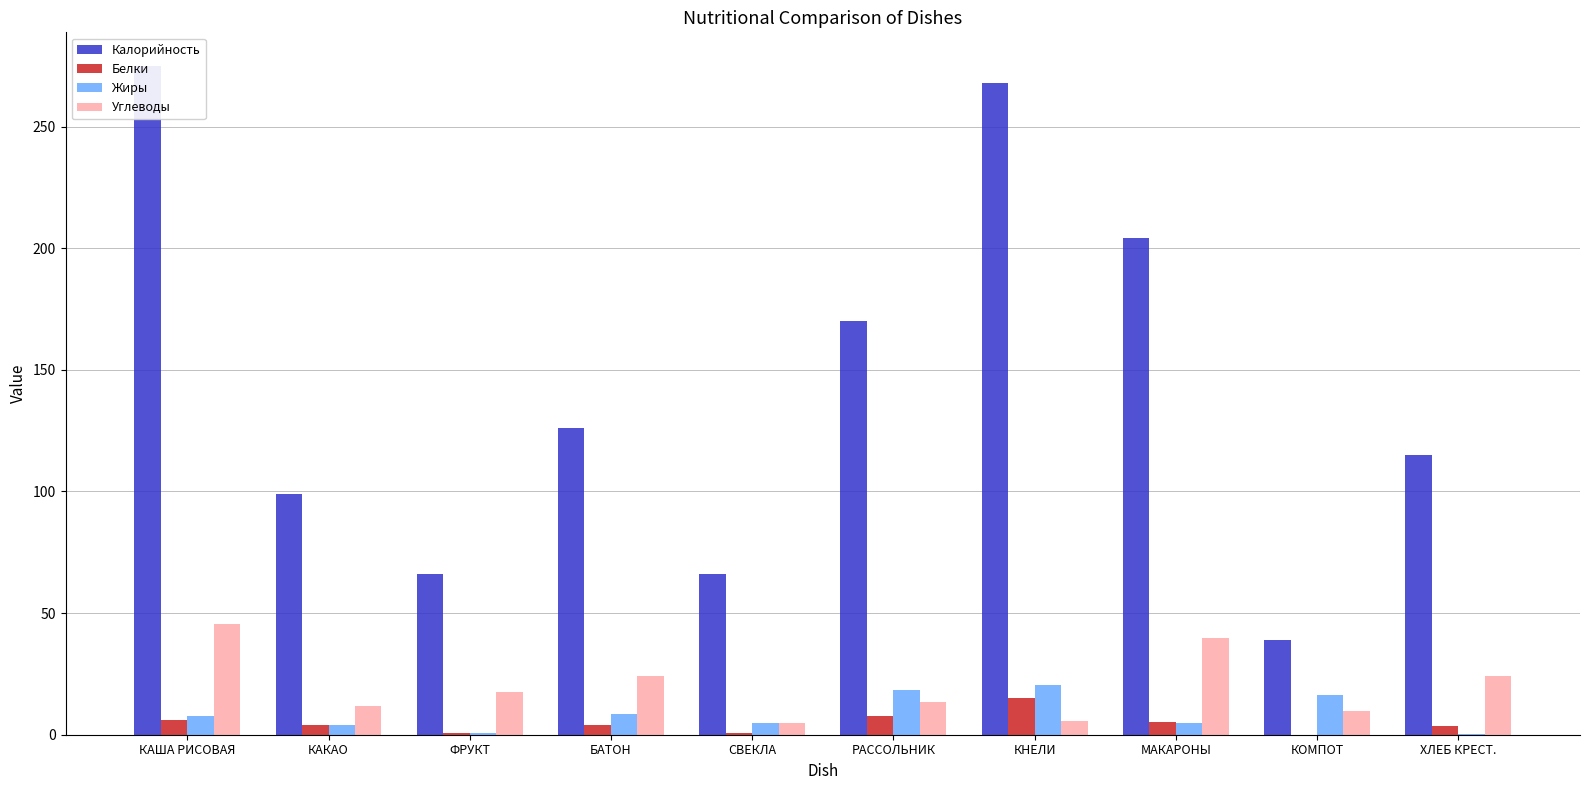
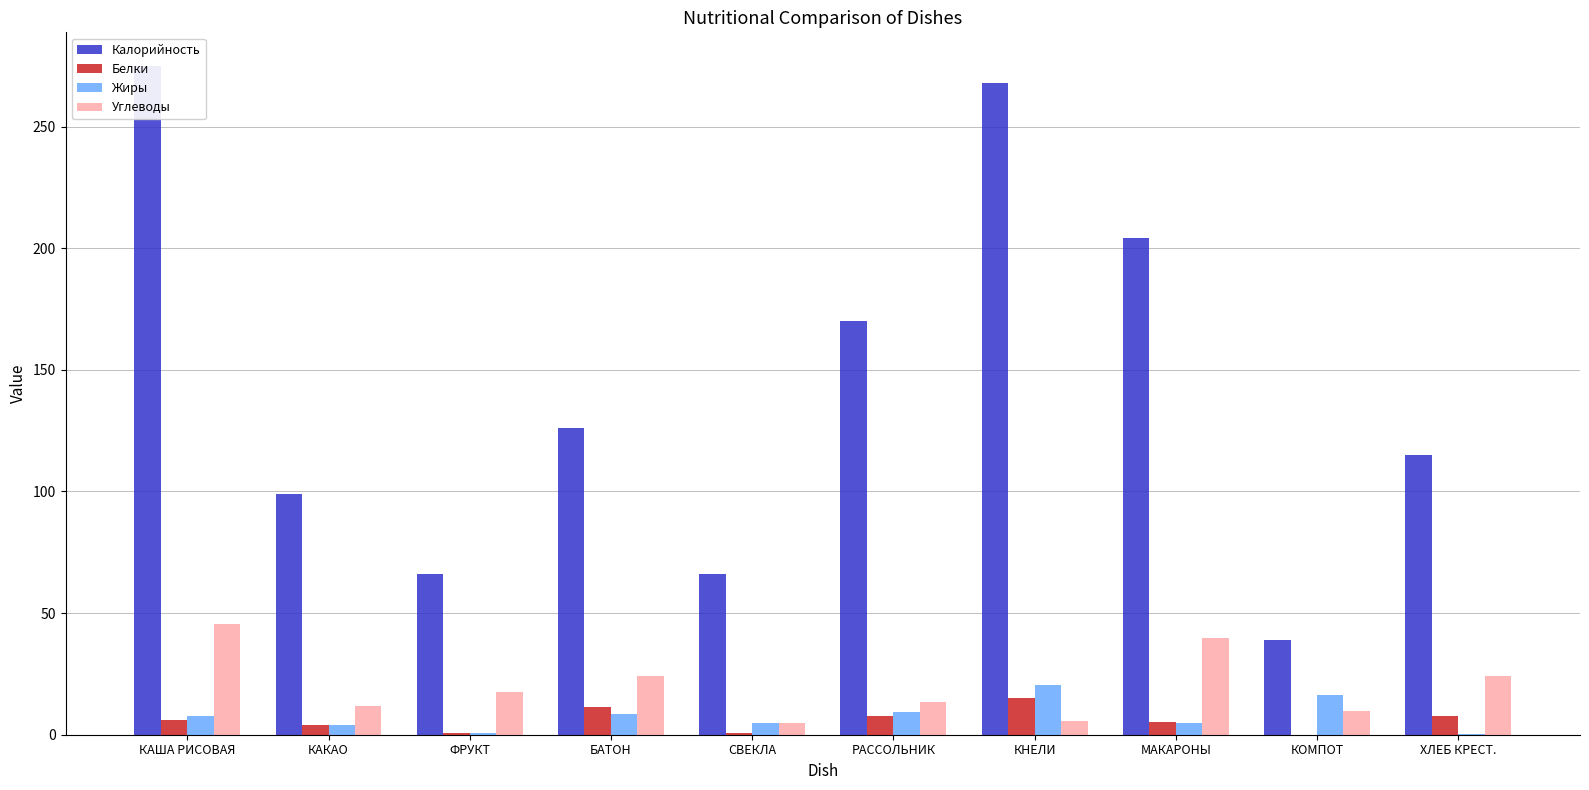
  {
    "Калорийность": {
      "КАКАО": 99,
      "ФРУКТ": 66,
      "БАТОН": 126,
      "СВЕКЛА": 66,
      "РАССОЛЬНИК": 170,
      "КНЕЛИ": 268,
      "МАКАРОНЫ": 204,
      "КОМПОТ": 39,
      "ХЛЕБ КРЕСТ.": 115
    },
    "Белки": {
      "КАША РИСОВАЯ": 6,
      "КАКАО": 4,
-     "БАТОН": 4,
+     "БАТОН": 11,
      "РАССОЛЬНИК": 8,
      "КНЕЛИ": 15,
      "МАКАРОНЫ": 5,
      "КОМПОТ": 0,
-     "ХЛЕБ КРЕСТ.": 4
+     "ХЛЕБ КРЕСТ.": 8
    },
    "Жиры": {
      "КАША РИСОВАЯ": 8,
      "КАКАО": 4,
      "БАТОН": 9,
      "СВЕКЛА": 5,
-     "РАССОЛЬНИК": 18,
+     "РАССОЛЬНИК": 9,
      "КНЕЛИ": 21,
      "МАКАРОНЫ": 5,
      "КОМПОТ": 17
    },
    "Углеводы": {
      "КАША РИСОВАЯ": 45,
      "КАКАО": 12,
      "ФРУКТ": 18,
      "БАТОН": 24,
      "СВЕКЛА": 5,
      "РАССОЛЬНИК": 13,
      "КНЕЛИ": 6,
      "МАКАРОНЫ": 40,
      "КОМПОТ": 10,
      "ХЛЕБ КРЕСТ.": 24
    }
  }
